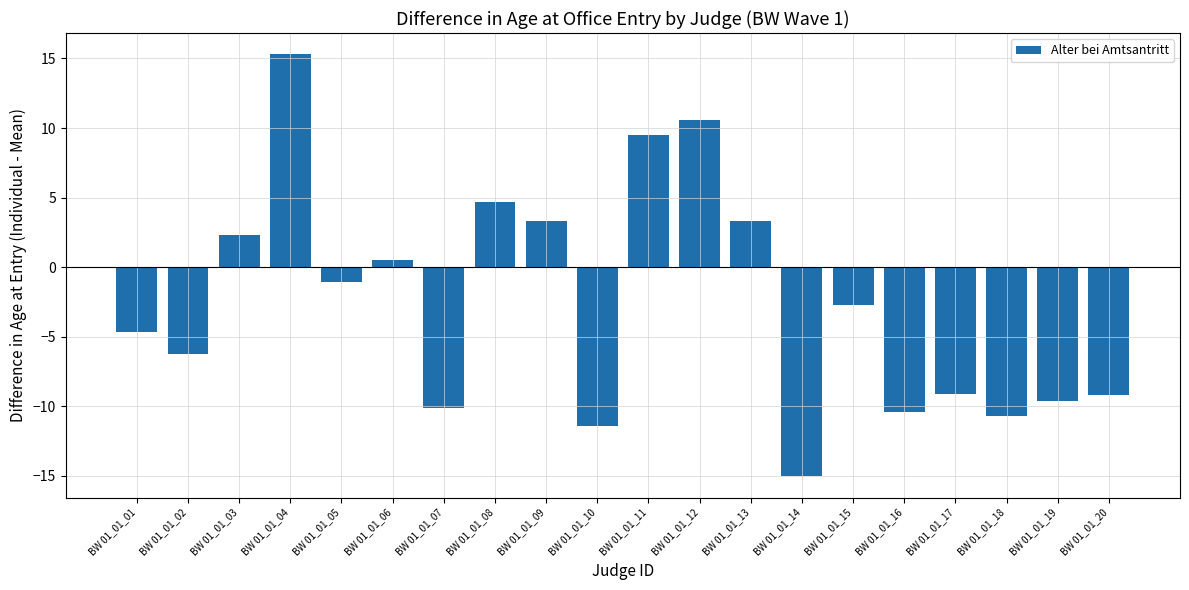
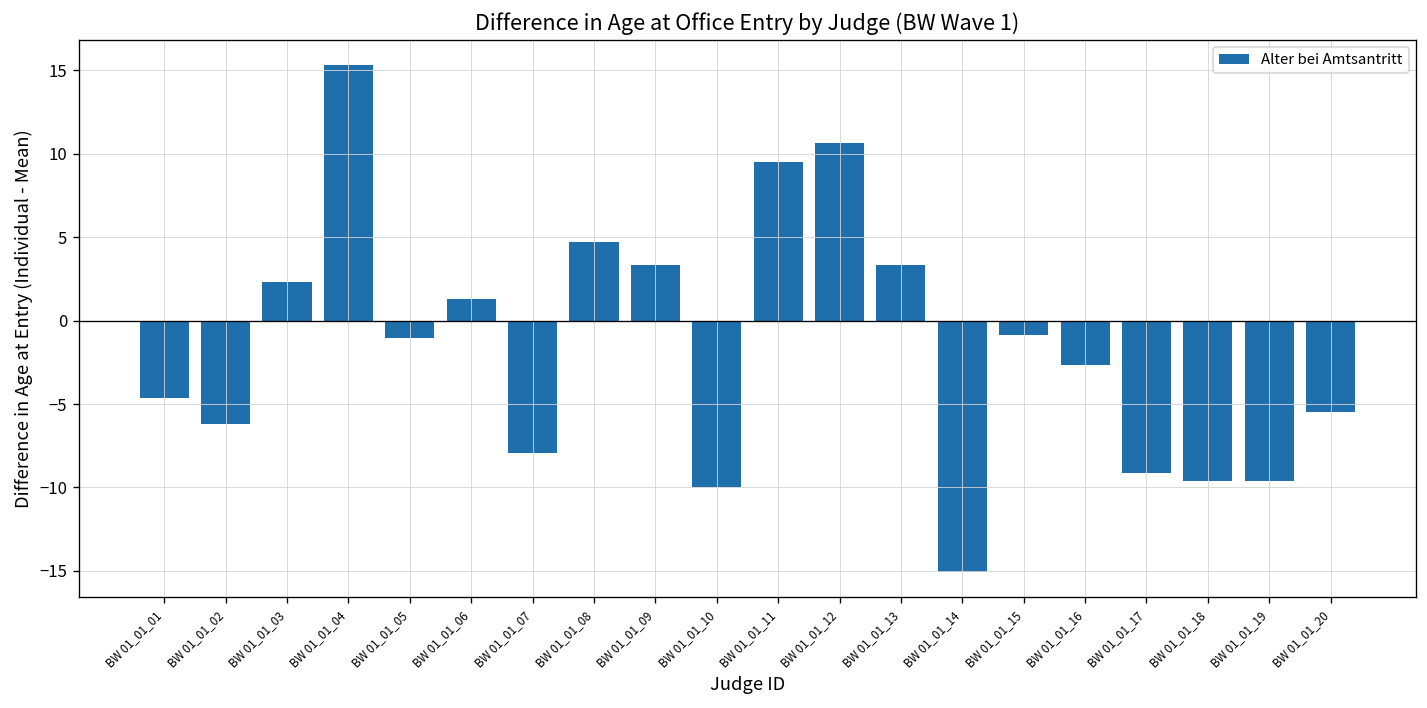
  {
    "BW 01_01_01": -4.6,
    "BW 01_01_02": -6.2,
    "BW 01_01_03": 2.3,
    "BW 01_01_04": 15.3,
    "BW 01_01_05": -1.1,
-   "BW 01_01_06": 0.5,
-   "BW 01_01_07": -10.1,
+   "BW 01_01_06": 1.3,
+   "BW 01_01_07": -7.9,
    "BW 01_01_08": 4.7,
    "BW 01_01_09": 3.3,
-   "BW 01_01_10": -11.4,
+   "BW 01_01_10": -10.0,
    "BW 01_01_11": 9.5,
    "BW 01_01_12": 10.6,
    "BW 01_01_13": 3.3,
    "BW 01_01_14": -15.0,
-   "BW 01_01_15": -2.7,
-   "BW 01_01_16": -10.4,
+   "BW 01_01_15": -0.9,
+   "BW 01_01_16": -2.7,
    "BW 01_01_17": -9.1,
-   "BW 01_01_18": -10.7,
+   "BW 01_01_18": -9.6,
    "BW 01_01_19": -9.6,
-   "BW 01_01_20": -9.2
+   "BW 01_01_20": -5.5
  }
